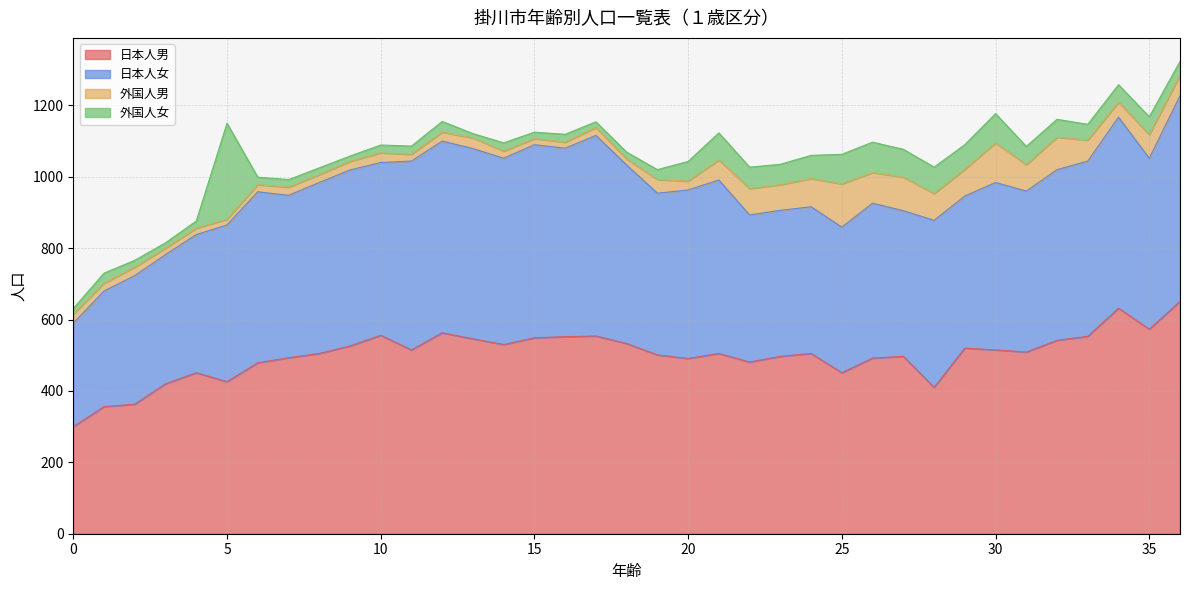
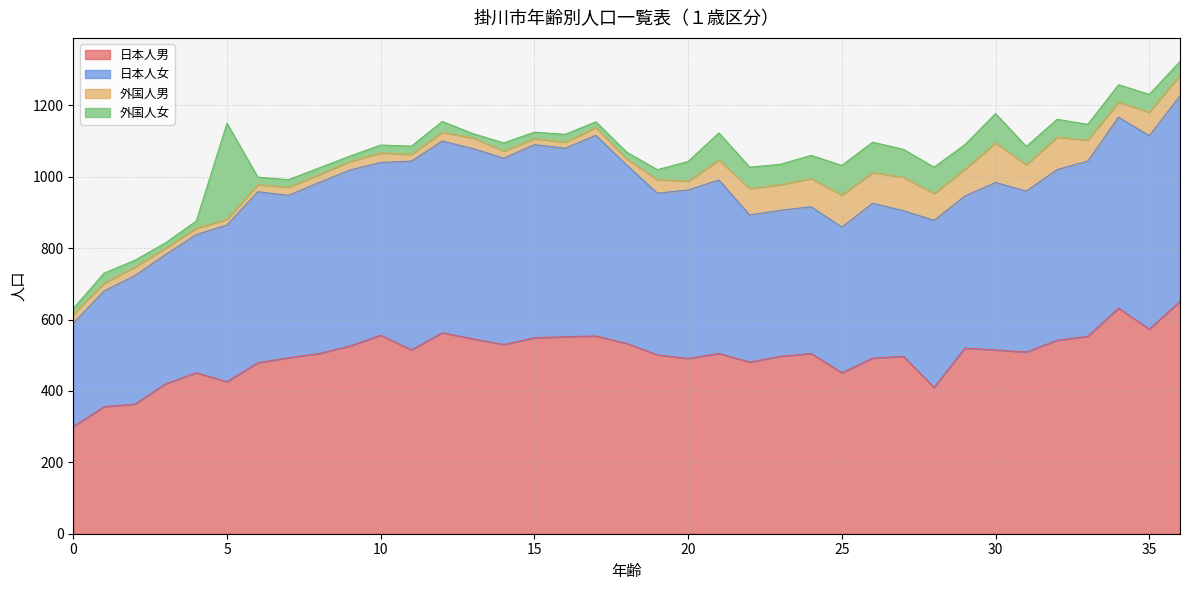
  {
    "日本人男": {
      "0": 300,
      "5": 430,
      "10": 560,
      "15": 550,
      "20": 490,
      "25": 450,
      "30": 520,
      "35": 570
    },
    "日本人女": {
      "0": 290,
      "5": 440,
      "10": 480,
      "15": 540,
      "20": 470,
      "25": 410,
      "30": 470,
-     "35": 480
+     "35": 540
    },
    "外国人男": {
      "0": 30,
      "5": 20,
      "10": 30,
      "15": 20,
      "20": 30,
-     "25": 120,
+     "25": 90,
      "30": 110,
      "35": 70
    },
    "外国人女": {
      "0": 20,
      "5": 270,
      "10": 20,
      "15": 20,
      "20": 60,
      "25": 80,
      "30": 80,
      "35": 50
    }
  }
